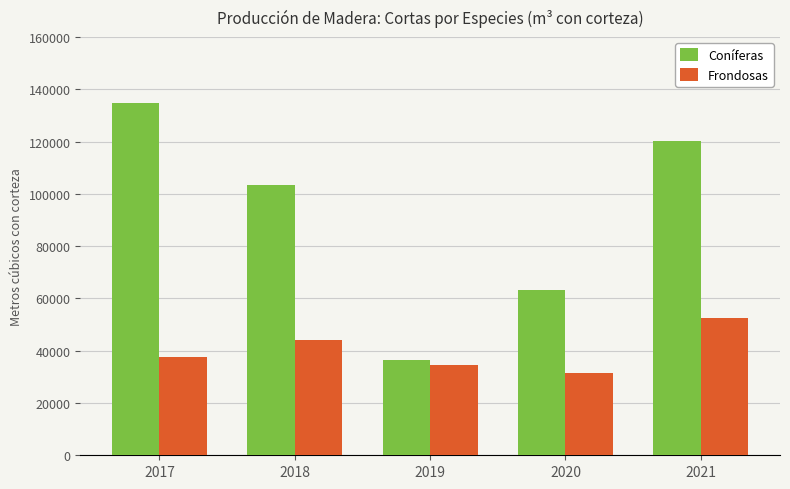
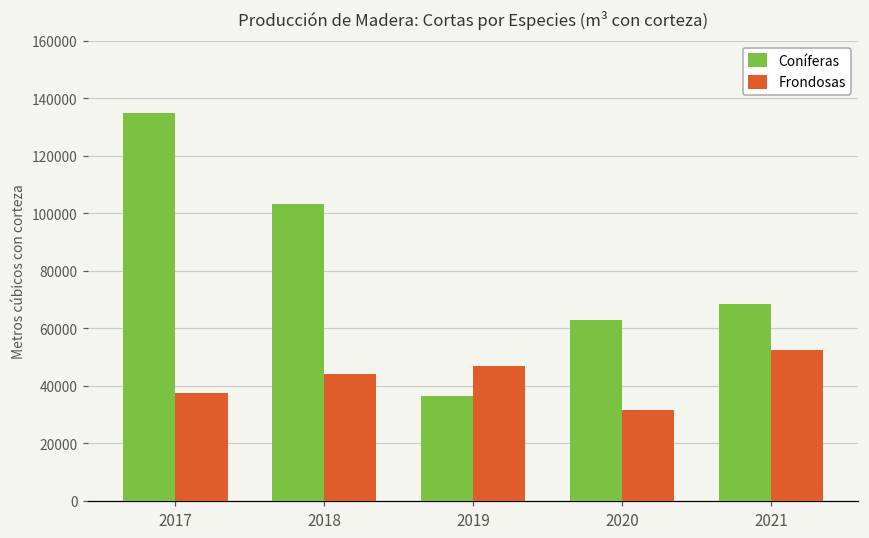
  {
    "Coníferas": {
      "2017": 135000,
      "2018": 103000,
      "2019": 36000,
      "2020": 63000,
-     "2021": 120000
+     "2021": 69000
    },
    "Frondosas": {
      "2017": 38000,
      "2018": 44000,
-     "2019": 35000,
+     "2019": 47000,
      "2020": 32000,
      "2021": 52000
    }
  }
